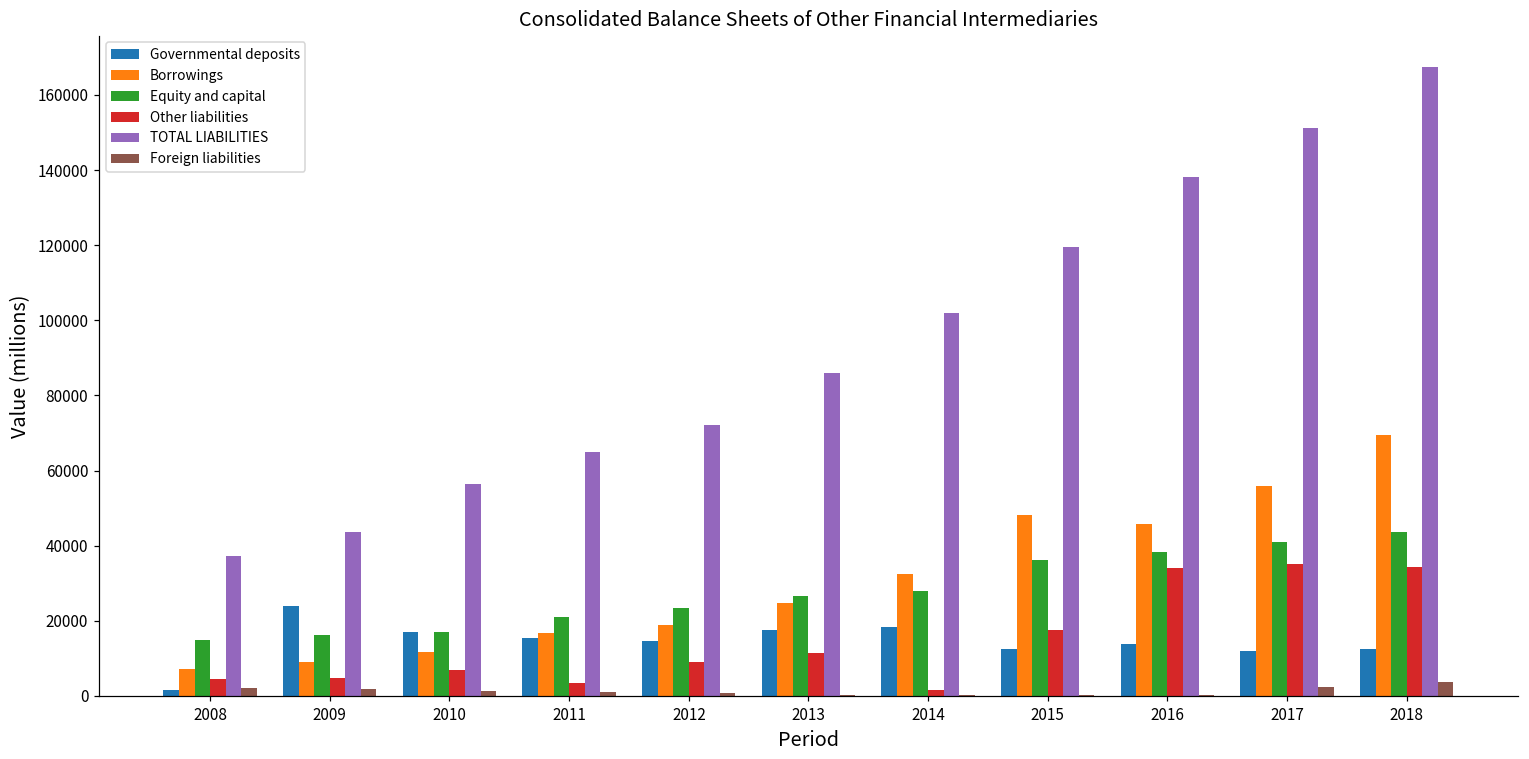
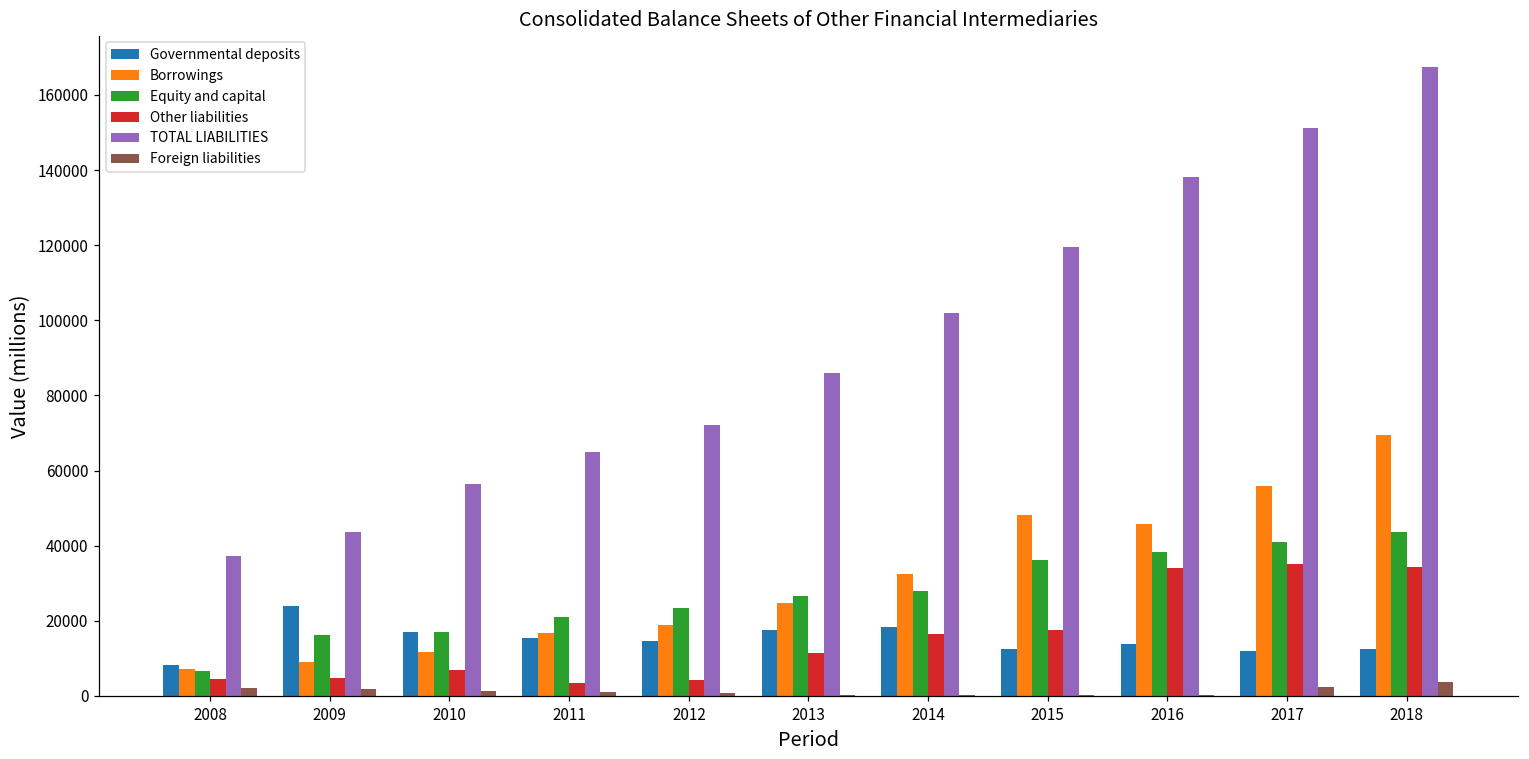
  {
    "Governmental deposits": {
-     "2008": 2000,
+     "2008": 8000,
      "2009": 24000,
      "2010": 17000,
      "2011": 15000,
      "2012": 15000,
      "2013": 18000,
      "2014": 18000,
      "2015": 13000,
      "2016": 14000,
      "2017": 12000,
      "2018": 13000
    },
    "Borrowings": {
      "2008": 7000,
      "2009": 9000,
      "2010": 12000,
      "2011": 17000,
      "2012": 19000,
      "2013": 25000,
      "2014": 32000,
      "2015": 48000,
      "2016": 46000,
      "2017": 56000,
      "2018": 69000
    },
    "Equity and capital": {
-     "2008": 15000,
+     "2008": 7000,
      "2009": 16000,
      "2010": 17000,
      "2011": 21000,
      "2012": 23000,
      "2013": 27000,
      "2014": 28000,
      "2015": 36000,
      "2016": 38000,
      "2017": 41000,
      "2018": 44000
    },
    "Other liabilities": {
      "2008": 5000,
      "2009": 5000,
      "2010": 7000,
      "2011": 3000,
-     "2012": 9000,
+     "2012": 4000,
      "2013": 11000,
-     "2014": 2000,
+     "2014": 16000,
      "2015": 18000,
      "2016": 34000,
      "2017": 35000,
      "2018": 34000
    },
    "TOTAL LIABILITIES": {
      "2008": 37000,
      "2009": 44000,
      "2010": 56000,
      "2011": 65000,
      "2012": 72000,
      "2013": 86000,
      "2014": 102000,
      "2015": 119000,
      "2016": 138000,
      "2017": 151000,
      "2018": 167000
    },
    "Foreign liabilities": {
      "2008": 2000,
      "2009": 2000,
      "2010": 1000,
      "2011": 1000,
      "2012": 1000,
      "2017": 2000,
      "2018": 4000
    }
  }
